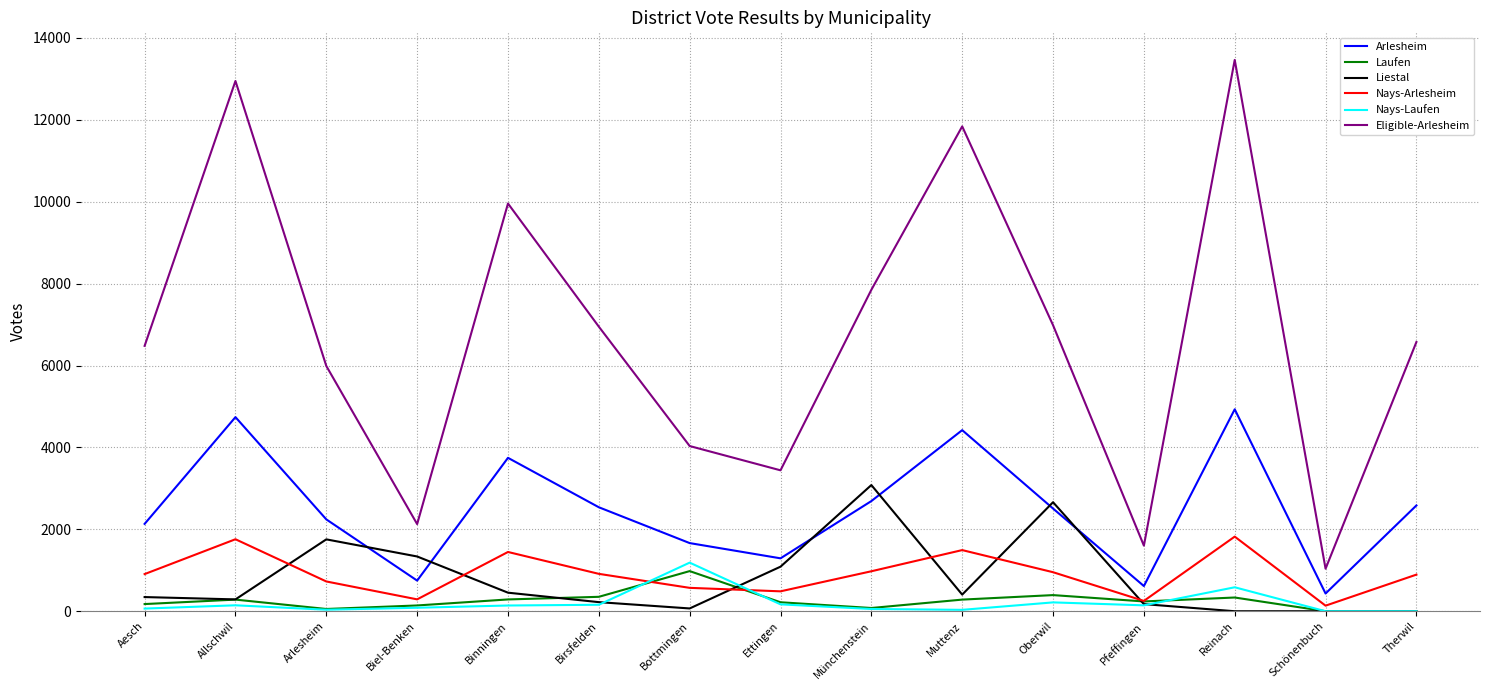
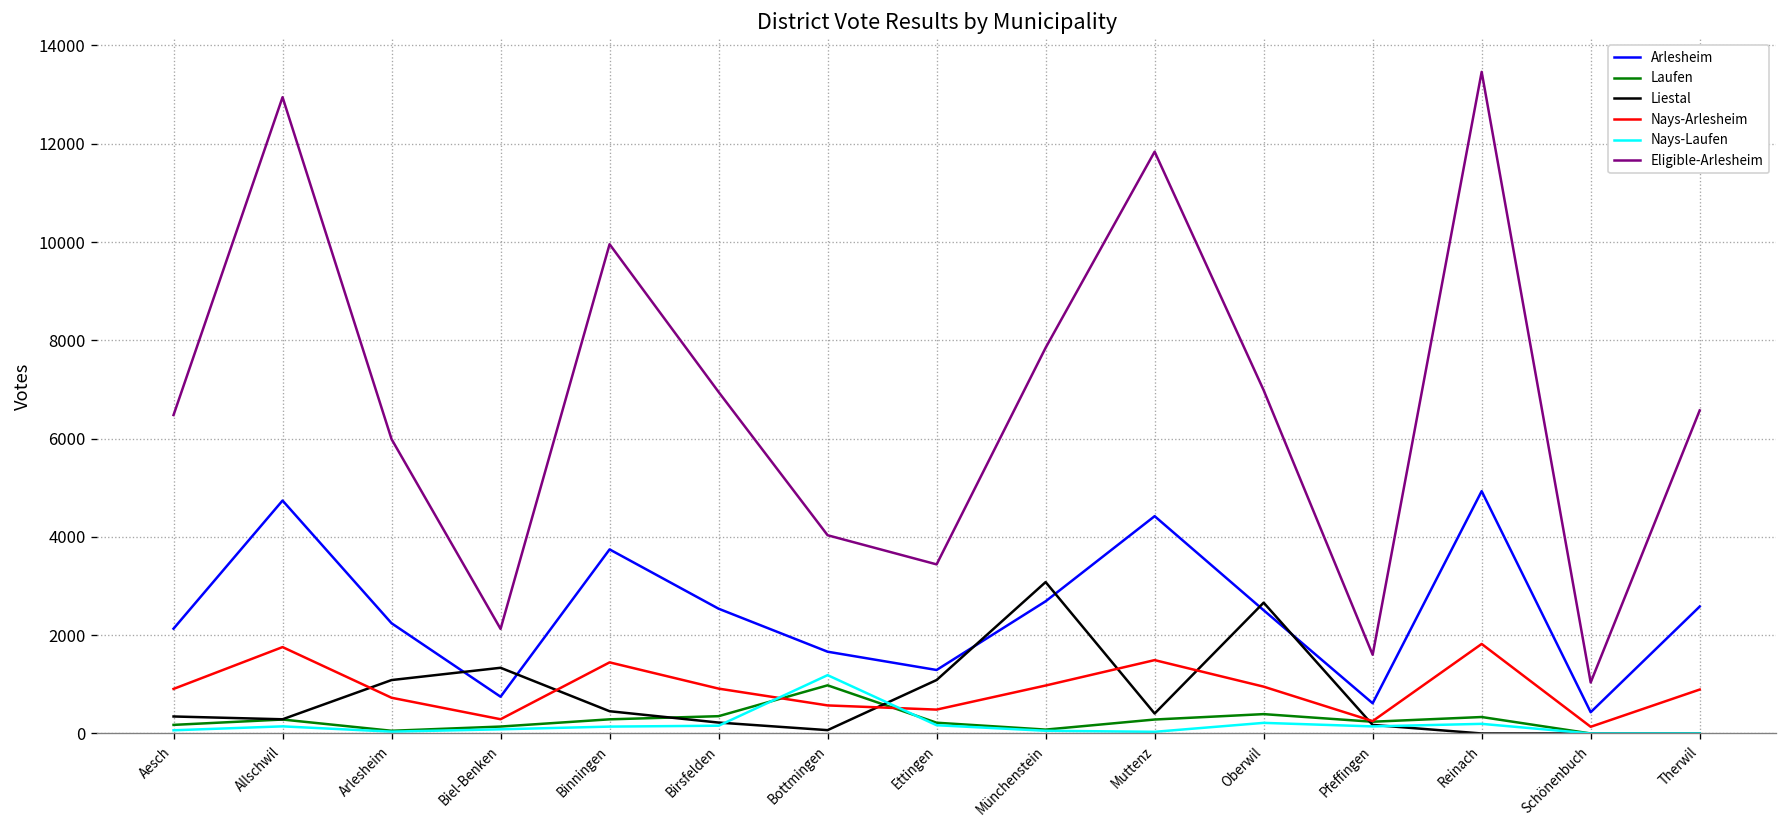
  {
    "Arlesheim": {
      "Aesch": 2100,
      "Allschwil": 4700,
      "Arlesheim": 2200,
      "Biel-Benken": 700,
      "Binningen": 3700,
      "Birsfelden": 2500,
      "Bottmingen": 1700,
      "Ettingen": 1300,
      "Münchenstein": 2700,
      "Muttenz": 4400,
      "Oberwil": 2500,
      "Pfeffingen": 600,
      "Reinach": 4900,
      "Schönenbuch": 400,
      "Therwil": 2600
    },
    "Laufen": {
      "Aesch": 200,
      "Binningen": 300,
      "Birsfelden": 400,
      "Bottmingen": 1000,
      "Muttenz": 300,
      "Oberwil": 400,
      "Reinach": 300
    },
    "Liestal": {
      "Aesch": 300,
-     "Arlesheim": 1800,
+     "Arlesheim": 1100,
      "Biel-Benken": 1300,
      "Binningen": 500,
      "Birsfelden": 200,
      "Bottmingen": 100,
      "Ettingen": 1100,
      "Münchenstein": 3100,
      "Muttenz": 400,
      "Oberwil": 2700,
      "Reinach": 0
    },
    "Nays-Arlesheim": {
      "Aesch": 900,
      "Allschwil": 1800,
      "Arlesheim": 700,
      "Biel-Benken": 300,
      "Binningen": 1400,
      "Birsfelden": 900,
      "Bottmingen": 600,
      "Ettingen": 500,
      "Münchenstein": 1000,
      "Muttenz": 1500,
      "Oberwil": 1000,
      "Reinach": 1800,
      "Schönenbuch": 100,
      "Therwil": 900
    },
    "Nays-Laufen": {
      "Aesch": 100,
      "Allschwil": 100,
      "Binningen": 100,
      "Birsfelden": 200,
      "Bottmingen": 1200,
      "Muttenz": 0,
      "Oberwil": 200,
-     "Reinach": 600
+     "Reinach": 200
    },
    "Eligible-Arlesheim": {
      "Aesch": 6500,
      "Allschwil": 12900,
      "Arlesheim": 6000,
      "Biel-Benken": 2100,
      "Binningen": 10000,
      "Birsfelden": 6900,
      "Bottmingen": 4000,
      "Ettingen": 3400,
      "Münchenstein": 7800,
      "Muttenz": 11800,
      "Oberwil": 7000,
      "Pfeffingen": 1600,
      "Reinach": 13500,
      "Schönenbuch": 1000,
      "Therwil": 6600
    }
  }
